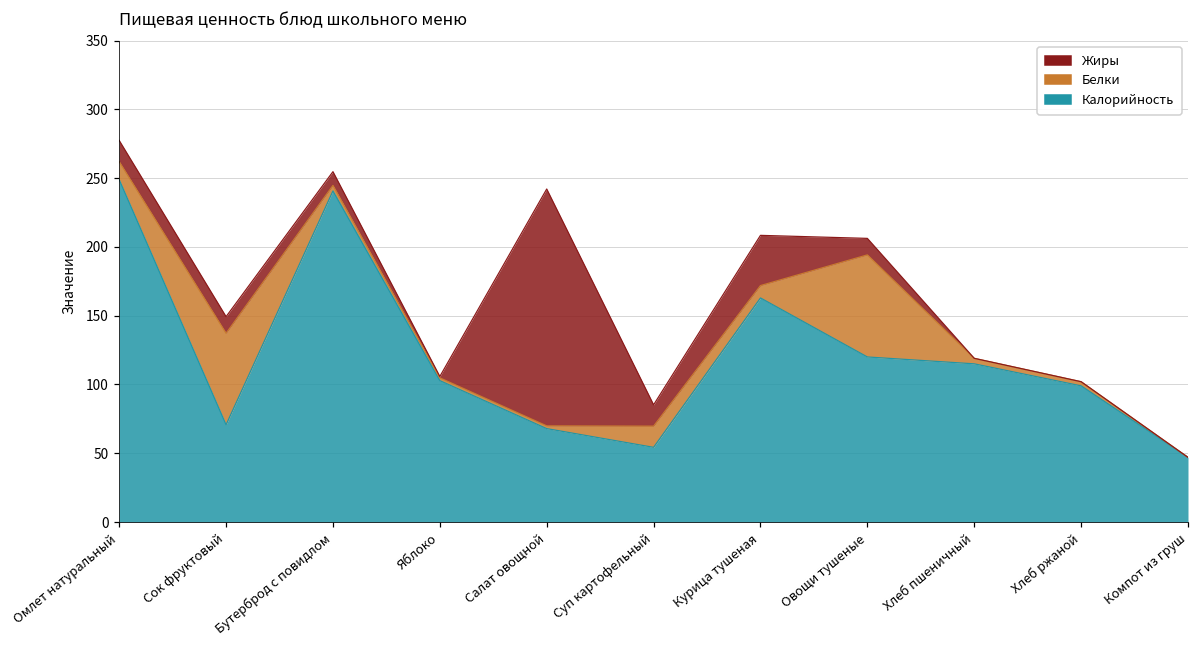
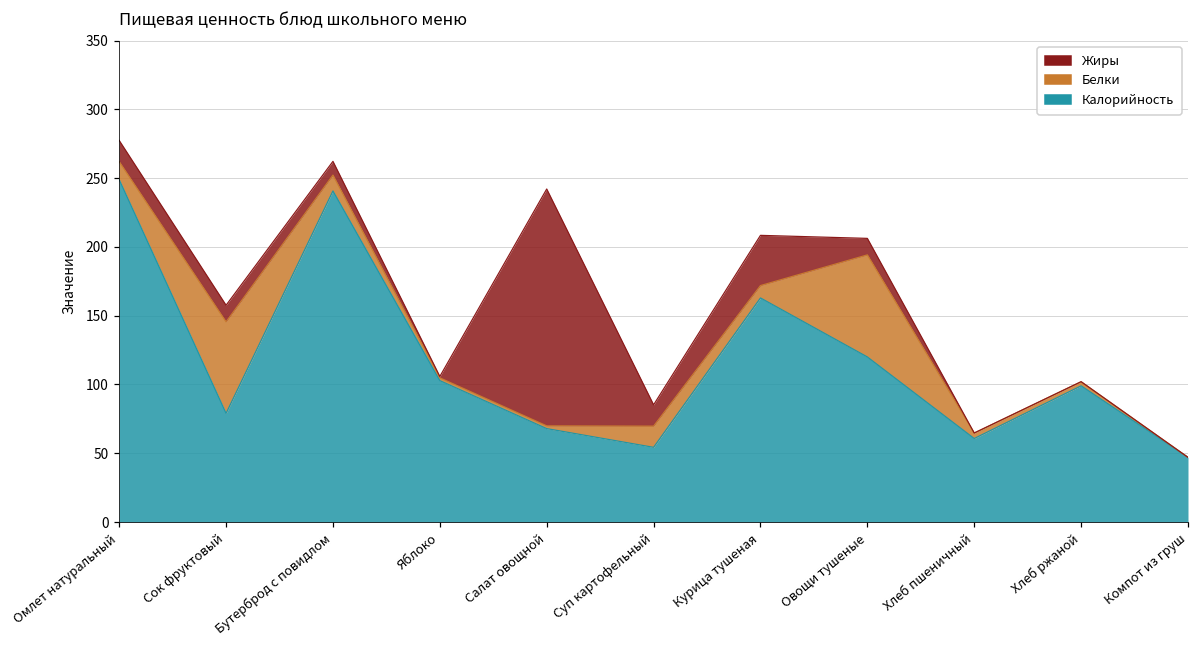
  {
    "Калорийность": {
      "Омлет натуральный": 249,
-     "Сок фруктовый": 71,
+     "Сок фруктовый": 79,
      "Бутерброд с повидлом": 241,
      "Суп картофельный": 54,
      "Курица тушеная": 163,
      "Овощи тушеные": 120,
-     "Хлеб пшеничный": 115,
+     "Хлеб пшеничный": 61,
      "Хлеб ржаной": 99
    },
    "Белки": {
      "Омлет натуральный": 13,
      "Сок фруктовый": 66,
-     "Бутерброд с повидлом": 4,
+     "Бутерброд с повидлом": 12,
      "Суп картофельный": 15,
      "Курица тушеная": 9,
      "Овощи тушеные": 74
    },
    "Жиры": {
      "Омлет натуральный": 15,
      "Сок фруктовый": 12,
      "Бутерброд с повидлом": 10,
      "Салат овощной": 172,
      "Суп картофельный": 16,
      "Курица тушеная": 37,
      "Овощи тушеные": 12
    }
  }
